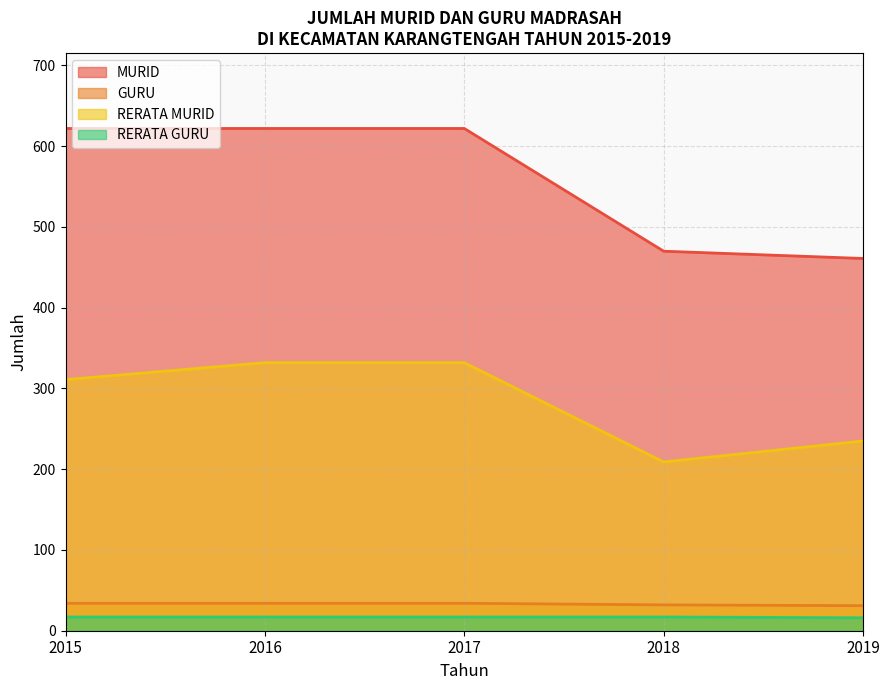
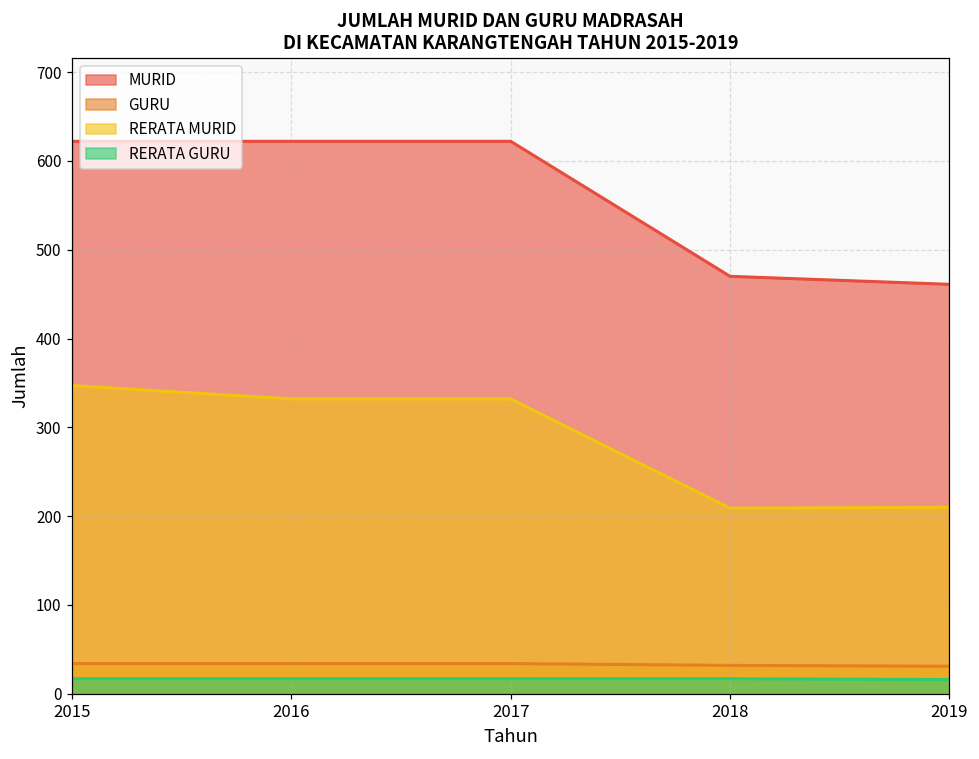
  {
    "RERATA MURID": {
-     "2015": 310,
+     "2015": 350,
      "2016": 330,
      "2017": 330,
      "2018": 210,
-     "2019": 240
+     "2019": 210
    },
    "RERATA GURU": {
      "2015": 20,
      "2016": 20,
      "2017": 20,
      "2018": 20,
      "2019": 20
    }
  }
